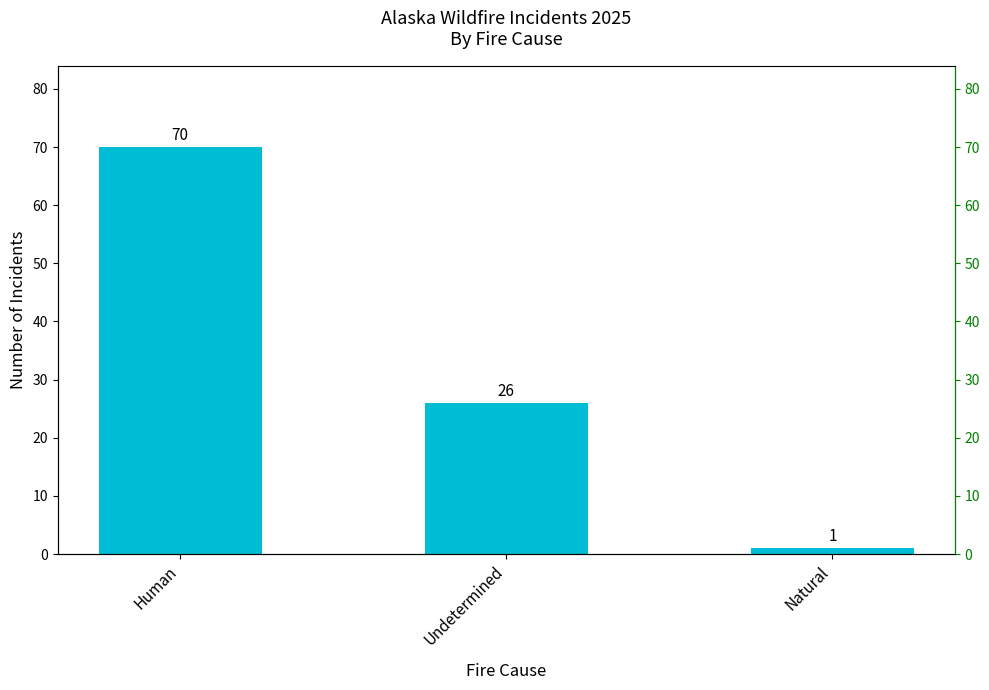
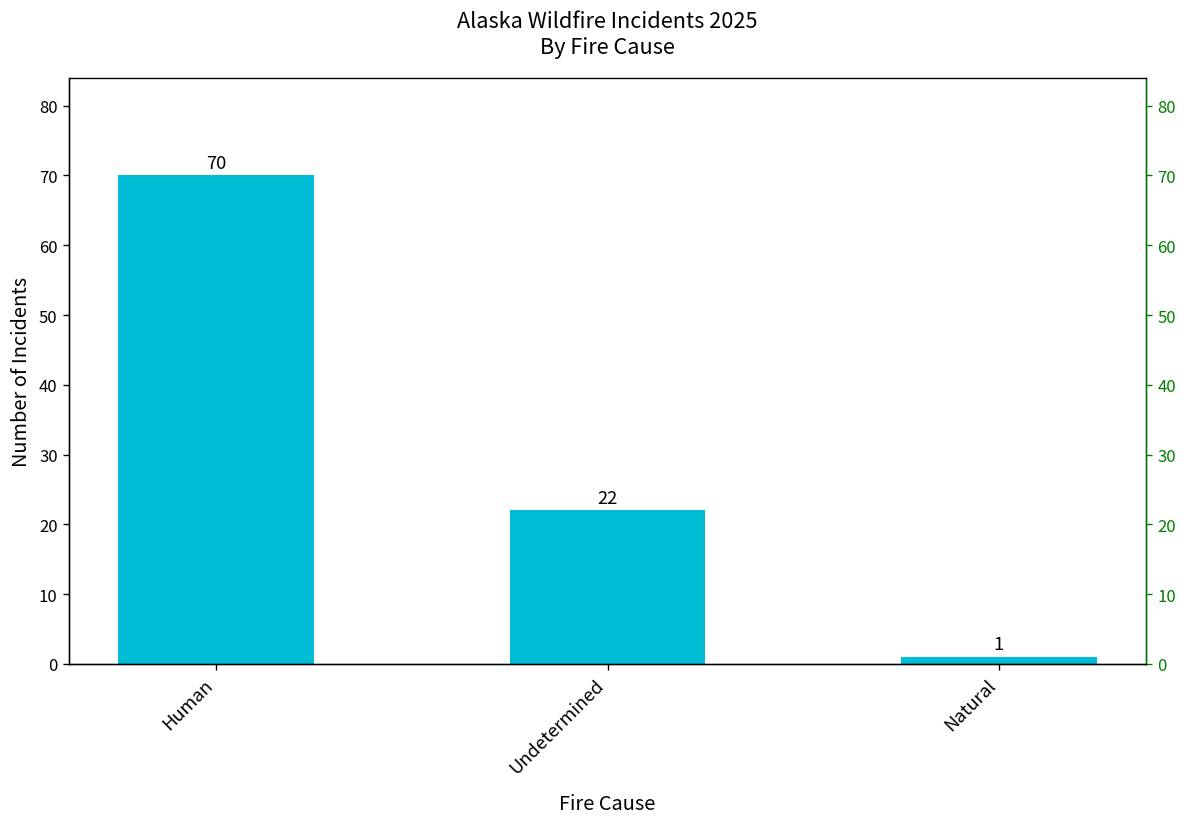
  {
    "Human": 70,
-   "Undetermined": 26,
+   "Undetermined": 22,
    "Natural": 1
  }
